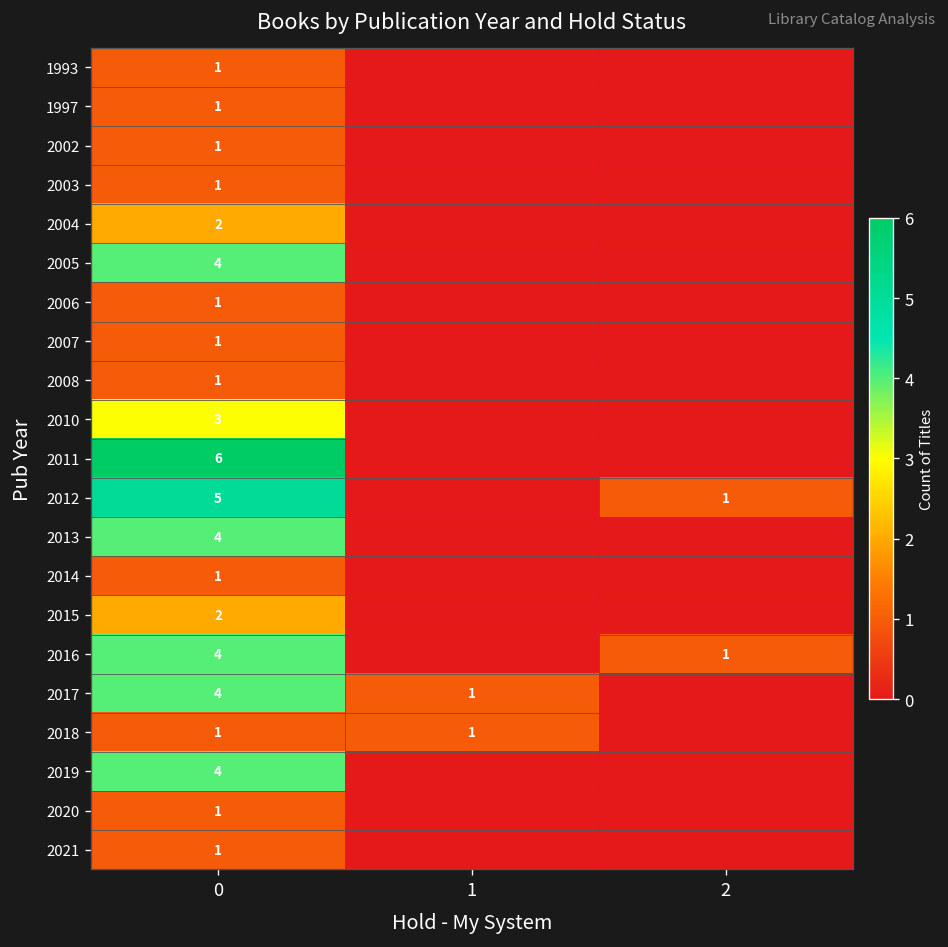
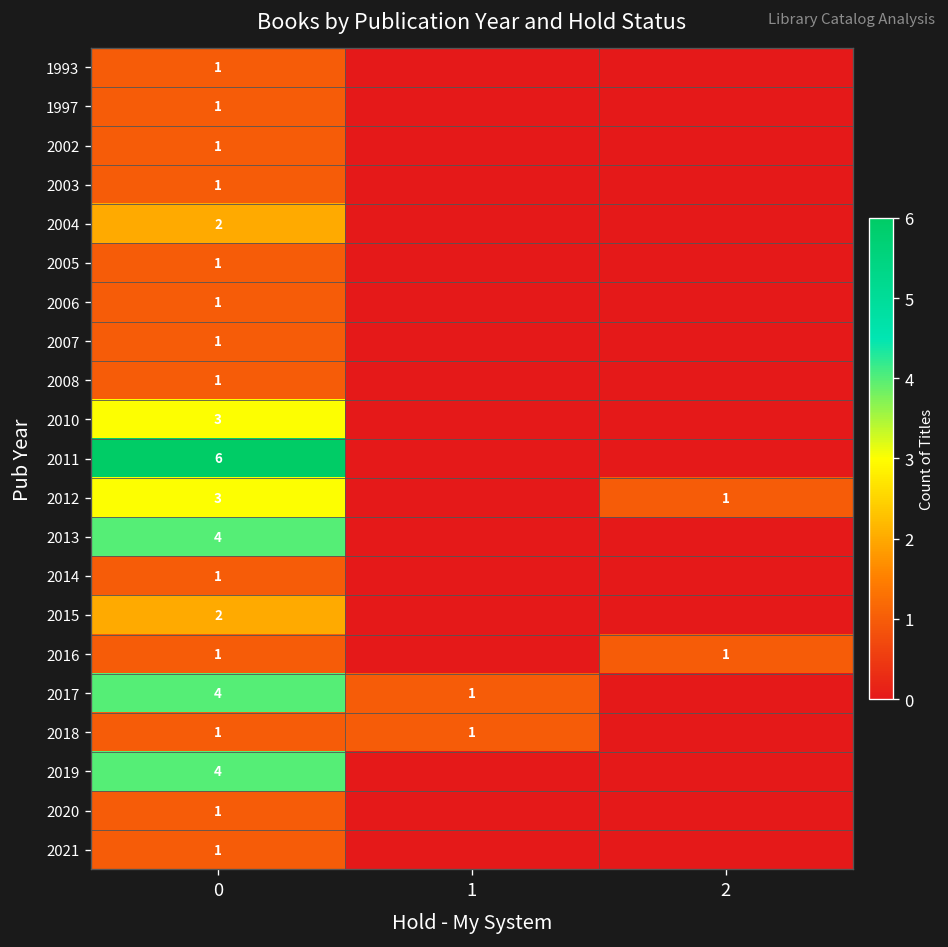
  {
    "1993": {
      "0": 1
    },
    "1997": {
      "0": 1
    },
    "2002": {
      "0": 1
    },
    "2003": {
      "0": 1
    },
    "2004": {
      "0": 2
    },
    "2005": {
-     "0": 4
+     "0": 1
    },
    "2006": {
      "0": 1
    },
    "2007": {
      "0": 1
    },
    "2008": {
      "0": 1
    },
    "2010": {
      "0": 3
    },
    "2011": {
      "0": 6
    },
    "2012": {
-     "0": 5,
+     "0": 3,
      "2": 1
    },
    "2013": {
      "0": 4
    },
    "2014": {
      "0": 1
    },
    "2015": {
      "0": 2
    },
    "2016": {
-     "0": 4,
+     "0": 1,
      "2": 1
    },
    "2017": {
      "0": 4,
      "1": 1
    },
    "2018": {
      "0": 1,
      "1": 1
    },
    "2019": {
      "0": 4
    },
    "2020": {
      "0": 1
    },
    "2021": {
      "0": 1
    }
  }
